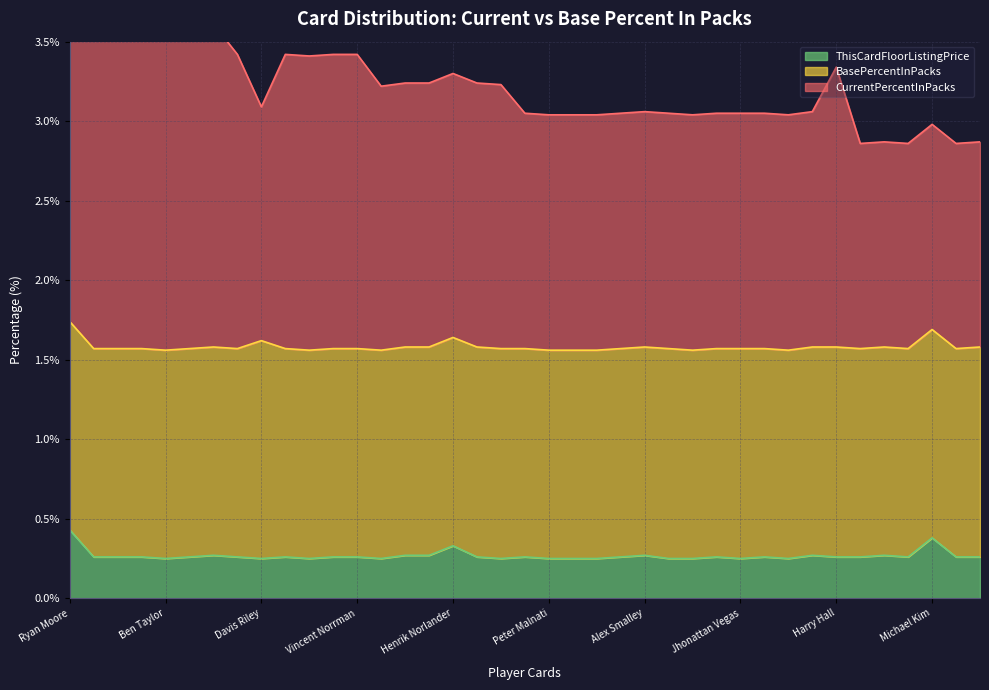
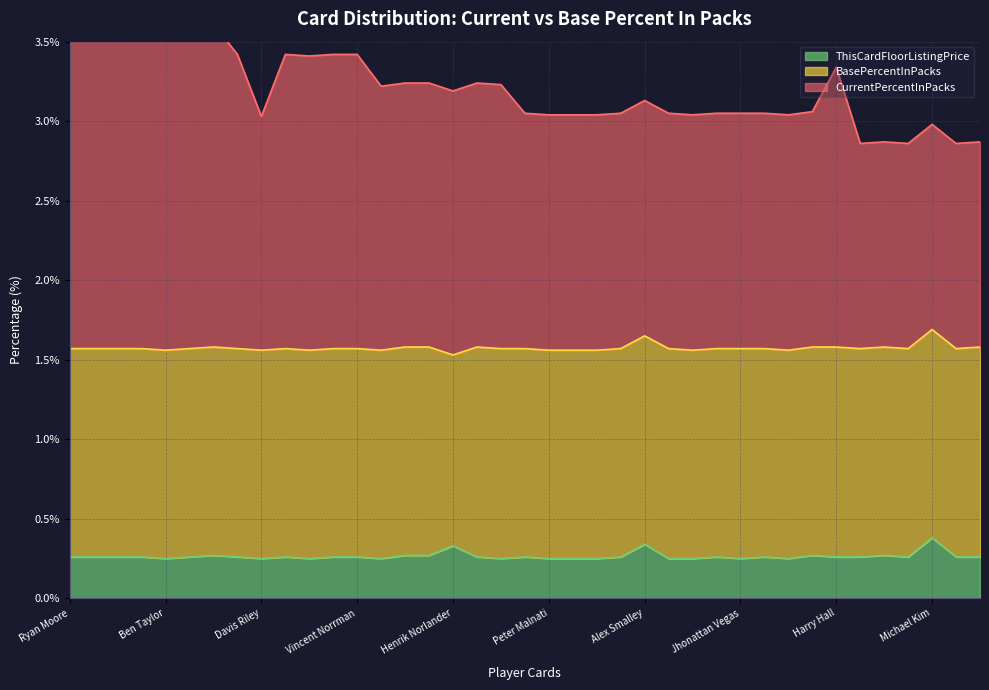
  {
    "ThisCardFloorListingPrice": {
-     "Ryan Moore": "0.43%",
+     "Ryan Moore": "0.26%",
      "Ben Taylor": "0.25%",
      "Davis Riley": "0.25%",
      "Vincent Norrman": "0.26%",
      "Henrik Norlander": "0.33%",
      "Peter Malnati": "0.25%",
-     "Alex Smalley": "0.27%",
+     "Alex Smalley": "0.34%",
      "Jhonattan Vegas": "0.25%",
      "Harry Hall": "0.26%",
      "Michael Kim": "0.38%"
    },
    "BasePercentInPacks": {
      "Ryan Moore": "1.31%",
      "Ben Taylor": "1.31%",
-     "Davis Riley": "1.37%",
+     "Davis Riley": "1.31%",
      "Vincent Norrman": "1.31%",
-     "Henrik Norlander": "1.31%",
+     "Henrik Norlander": "1.20%",
      "Peter Malnati": "1.31%",
      "Alex Smalley": "1.31%",
      "Jhonattan Vegas": "1.32%",
      "Harry Hall": "1.32%",
      "Michael Kim": "1.31%"
    },
    "CurrentPercentInPacks": {
      "Davis Riley": "1.47%",
      "Vincent Norrman": "1.85%",
      "Henrik Norlander": "1.66%",
      "Peter Malnati": "1.48%",
      "Alex Smalley": "1.48%",
      "Jhonattan Vegas": "1.48%",
      "Michael Kim": "1.29%"
    }
  }
